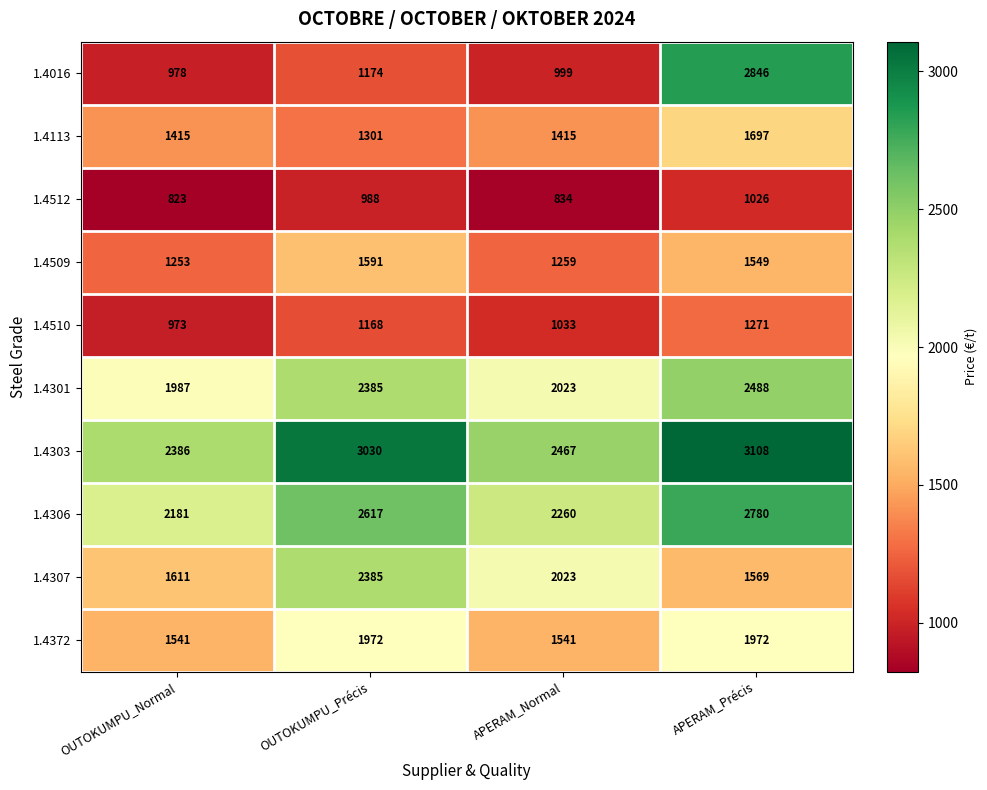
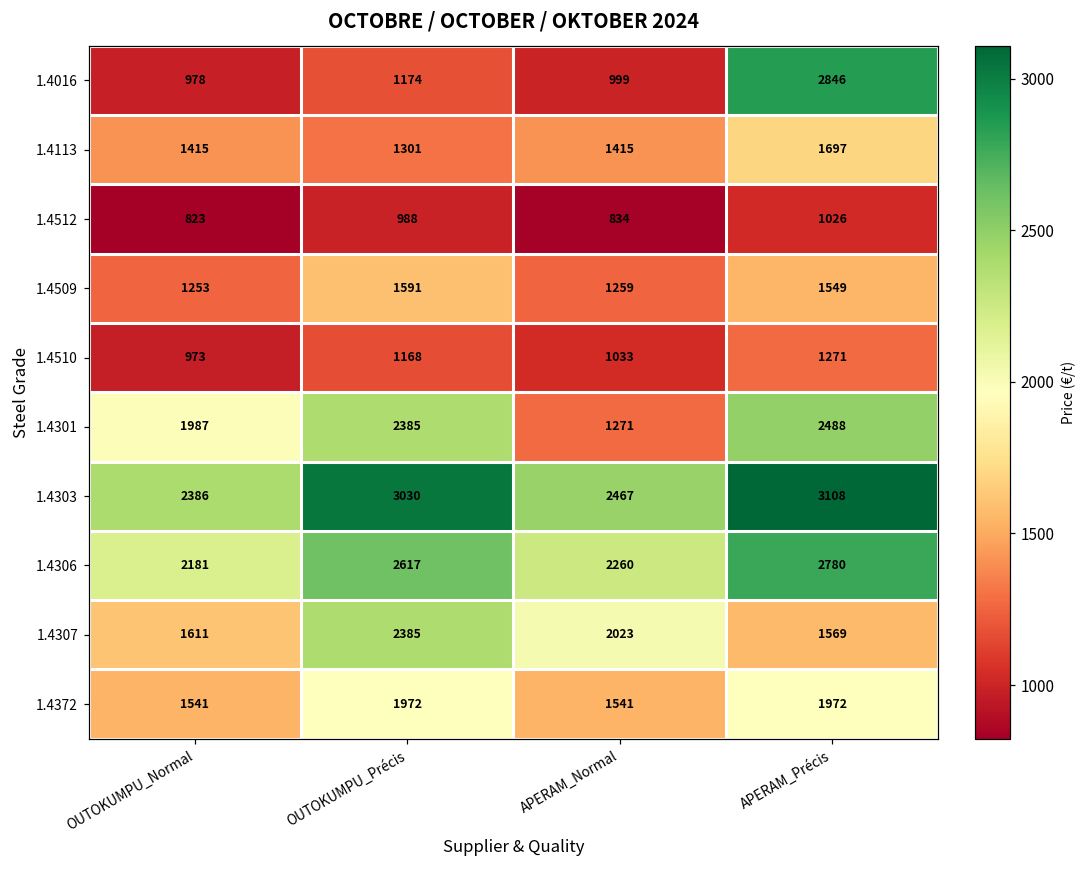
  {
    "1.4016": {
      "OUTOKUMPU_Normal": 978,
      "OUTOKUMPU_Précis": 1174,
      "APERAM_Normal": 999,
      "APERAM_Précis": 2846
    },
    "1.4113": {
      "OUTOKUMPU_Normal": 1415,
      "OUTOKUMPU_Précis": 1301,
      "APERAM_Normal": 1415,
      "APERAM_Précis": 1697
    },
    "1.4512": {
      "OUTOKUMPU_Normal": 823,
      "OUTOKUMPU_Précis": 988,
      "APERAM_Normal": 834,
      "APERAM_Précis": 1026
    },
    "1.4509": {
      "OUTOKUMPU_Normal": 1253,
      "OUTOKUMPU_Précis": 1591,
      "APERAM_Normal": 1259,
      "APERAM_Précis": 1549
    },
    "1.4510": {
      "OUTOKUMPU_Normal": 973,
      "OUTOKUMPU_Précis": 1168,
      "APERAM_Normal": 1033,
      "APERAM_Précis": 1271
    },
    "1.4301": {
      "OUTOKUMPU_Normal": 1987,
      "OUTOKUMPU_Précis": 2385,
-     "APERAM_Normal": 2023,
+     "APERAM_Normal": 1271,
      "APERAM_Précis": 2488
    },
    "1.4303": {
      "OUTOKUMPU_Normal": 2386,
      "OUTOKUMPU_Précis": 3030,
      "APERAM_Normal": 2467,
      "APERAM_Précis": 3108
    },
    "1.4306": {
      "OUTOKUMPU_Normal": 2181,
      "OUTOKUMPU_Précis": 2617,
      "APERAM_Normal": 2260,
      "APERAM_Précis": 2780
    },
    "1.4307": {
      "OUTOKUMPU_Normal": 1611,
      "OUTOKUMPU_Précis": 2385,
      "APERAM_Normal": 2023,
      "APERAM_Précis": 1569
    },
    "1.4372": {
      "OUTOKUMPU_Normal": 1541,
      "OUTOKUMPU_Précis": 1972,
      "APERAM_Normal": 1541,
      "APERAM_Précis": 1972
    }
  }
